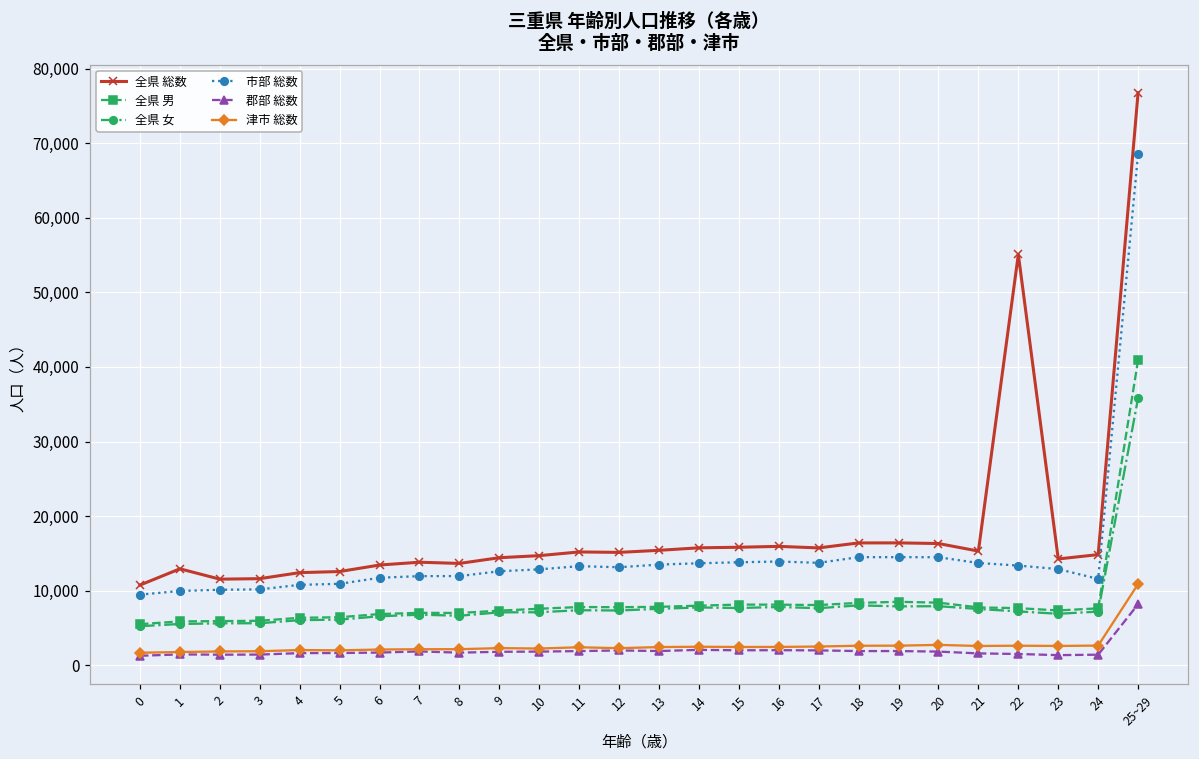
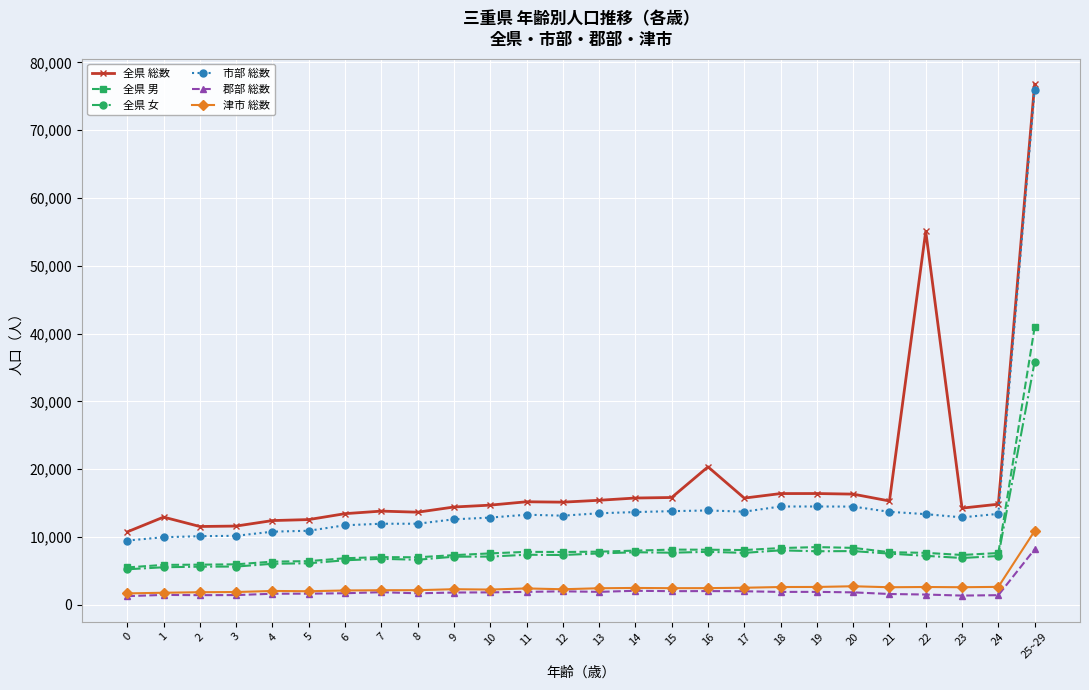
  {
    "全県 総数": {
      "0": "11,000",
      "1": "13,000",
      "2": "12,000",
      "3": "12,000",
      "4": "12,000",
      "5": "13,000",
      "6": "13,000",
      "7": "14,000",
      "8": "14,000",
      "9": "14,000",
      "10": "15,000",
      "11": "15,000",
      "12": "15,000",
      "13": "15,000",
      "14": "16,000",
      "15": "16,000",
-     "16": "16,000",
+     "16": "20,000",
      "17": "16,000",
      "18": "16,000",
      "19": "16,000",
      "20": "16,000",
      "21": "15,000",
      "22": "55,000",
      "23": "14,000",
      "24": "15,000",
      "25~29": "77,000"
    },
    "市部 総数": {
      "0": "9,000",
      "1": "10,000",
      "2": "10,000",
      "3": "10,000",
      "4": "11,000",
      "5": "11,000",
      "6": "12,000",
      "7": "12,000",
      "8": "12,000",
      "9": "13,000",
      "10": "13,000",
      "11": "13,000",
      "12": "13,000",
      "13": "14,000",
      "14": "14,000",
      "15": "14,000",
      "16": "14,000",
      "17": "14,000",
      "18": "15,000",
      "19": "15,000",
      "20": "14,000",
      "21": "14,000",
      "22": "13,000",
      "23": "13,000",
-     "24": "12,000",
-     "25~29": "69,000"
+     "24": "13,000",
+     "25~29": "76,000"
    },
    "郡部 総数": {
      "0": "1,000",
      "2": "1,000",
      "3": "1,000",
      "4": "2,000",
      "6": "2,000",
      "8": "2,000",
      "9": "2,000",
      "10": "2,000",
      "11": "2,000",
      "13": "2,000",
      "14": "2,000",
      "15": "2,000",
      "16": "2,000",
      "17": "2,000",
      "18": "2,000",
      "19": "2,000",
      "20": "2,000",
      "21": "2,000",
      "22": "2,000",
      "23": "1,000",
      "24": "1,000",
      "25~29": "8,000"
    },
    "津市 総数": {
      "0": "2,000",
      "2": "2,000",
      "3": "2,000",
      "4": "2,000",
      "6": "2,000",
      "8": "2,000",
      "9": "2,000",
      "10": "2,000",
      "11": "2,000",
      "13": "2,000",
      "14": "2,000",
      "15": "2,000",
      "16": "2,000",
      "17": "3,000",
      "18": "3,000",
      "19": "3,000",
      "20": "3,000",
      "21": "3,000",
      "22": "3,000",
      "23": "3,000",
      "24": "3,000",
      "25~29": "11,000"
    }
  }
